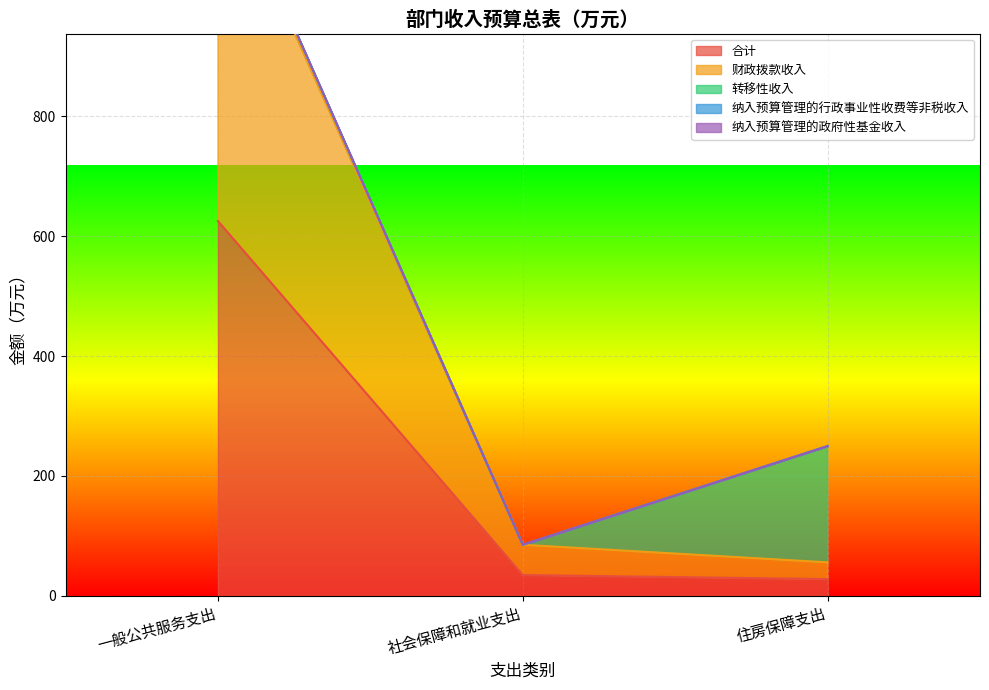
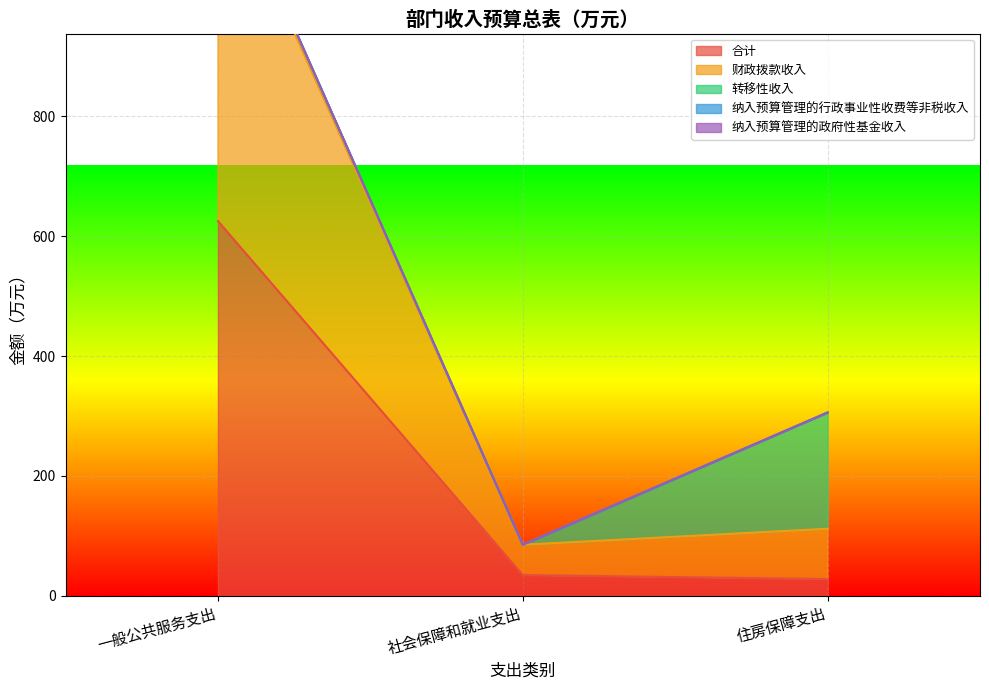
  {
    "合计": {
      "一般公共服务支出": 630,
      "社会保障和就业支出": 30,
      "住房保障支出": 30
    },
    "财政拨款收入": {
-     "住房保障支出": 30
+     "住房保障支出": 80
    }
  }
